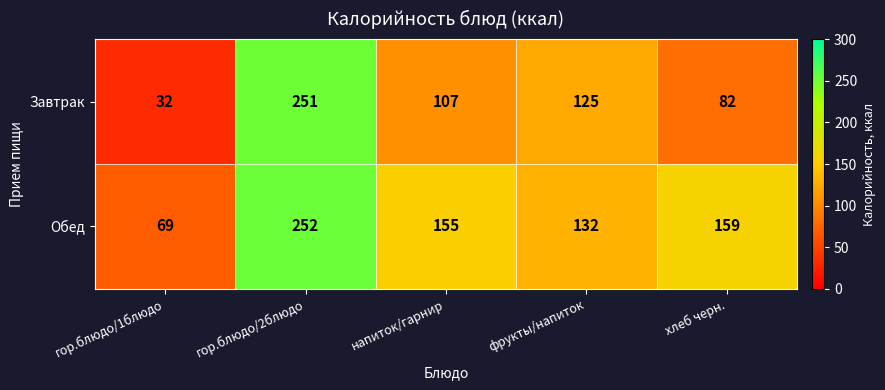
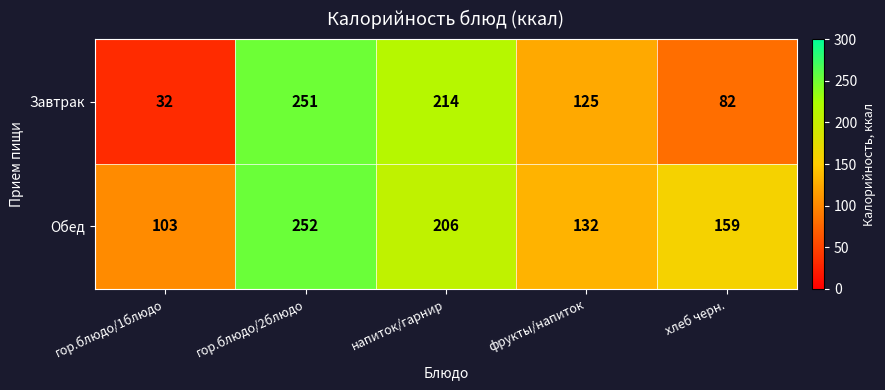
  {
    "Завтрак": {
      "гор.блюдо/1блюдо": 32,
      "гор.блюдо/2блюдо": 251,
-     "напиток/гарнир": 107,
+     "напиток/гарнир": 214,
      "фрукты/напиток": 125,
      "хлеб черн.": 82
    },
    "Обед": {
-     "гор.блюдо/1блюдо": 69,
+     "гор.блюдо/1блюдо": 103,
      "гор.блюдо/2блюдо": 252,
-     "напиток/гарнир": 155,
+     "напиток/гарнир": 206,
      "фрукты/напиток": 132,
      "хлеб черн.": 159
    }
  }
